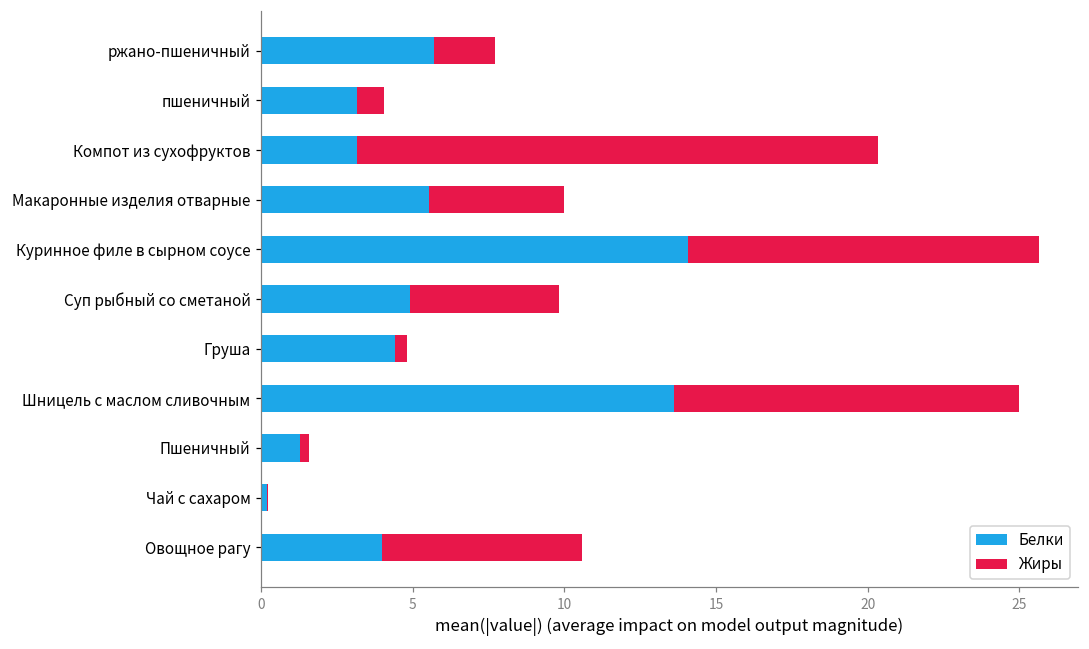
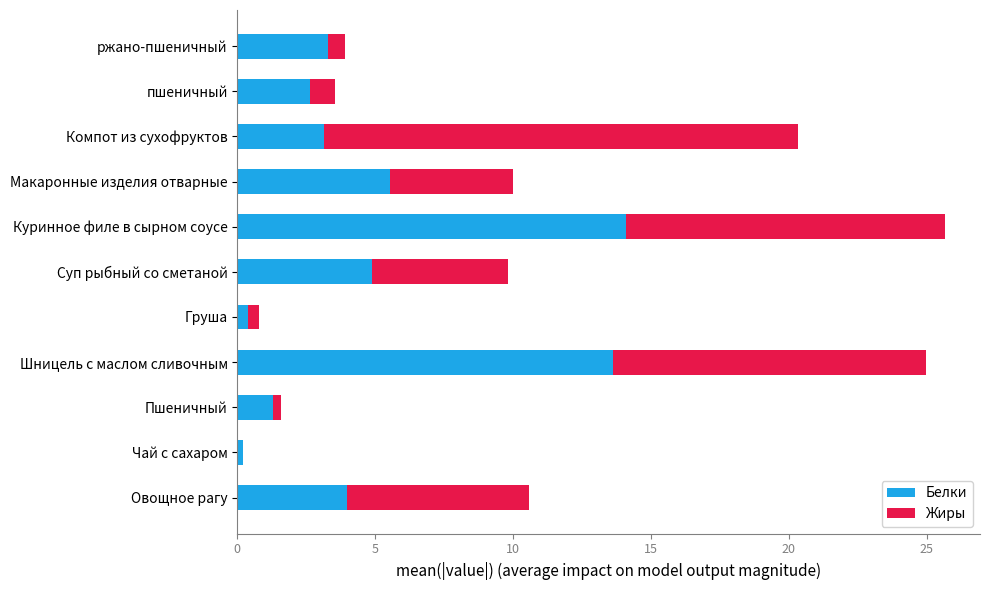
  {
    "Белки": {
-     "ржано-пшеничный": 5.7,
-     "пшеничный": 3.2,
+     "ржано-пшеничный": 3.3,
+     "пшеничный": 2.6,
      "Компот из сухофруктов": 3.2,
      "Макаронные изделия отварные": 5.5,
      "Куринное филе в сырном соусе": 14.1,
      "Суп рыбный со сметаной": 4.9,
-     "Груша": 4.4,
+     "Груша": 0.4,
      "Шницель с маслом сливочным": 13.6,
      "Пшеничный": 1.3,
      "Чай с сахаром": 0.2,
      "Овощное рагу": 4.0
    },
    "Жиры": {
-     "ржано-пшеничный": 2.0,
+     "ржано-пшеничный": 0.6,
      "пшеничный": 0.9,
      "Компот из сухофруктов": 17.2,
      "Макаронные изделия отварные": 4.4,
      "Куринное филе в сырном соусе": 11.6,
      "Суп рыбный со сметаной": 4.9,
      "Груша": 0.4,
      "Шницель с маслом сливочным": 11.4,
      "Пшеничный": 0.3,
      "Овощное рагу": 6.6
    }
  }
